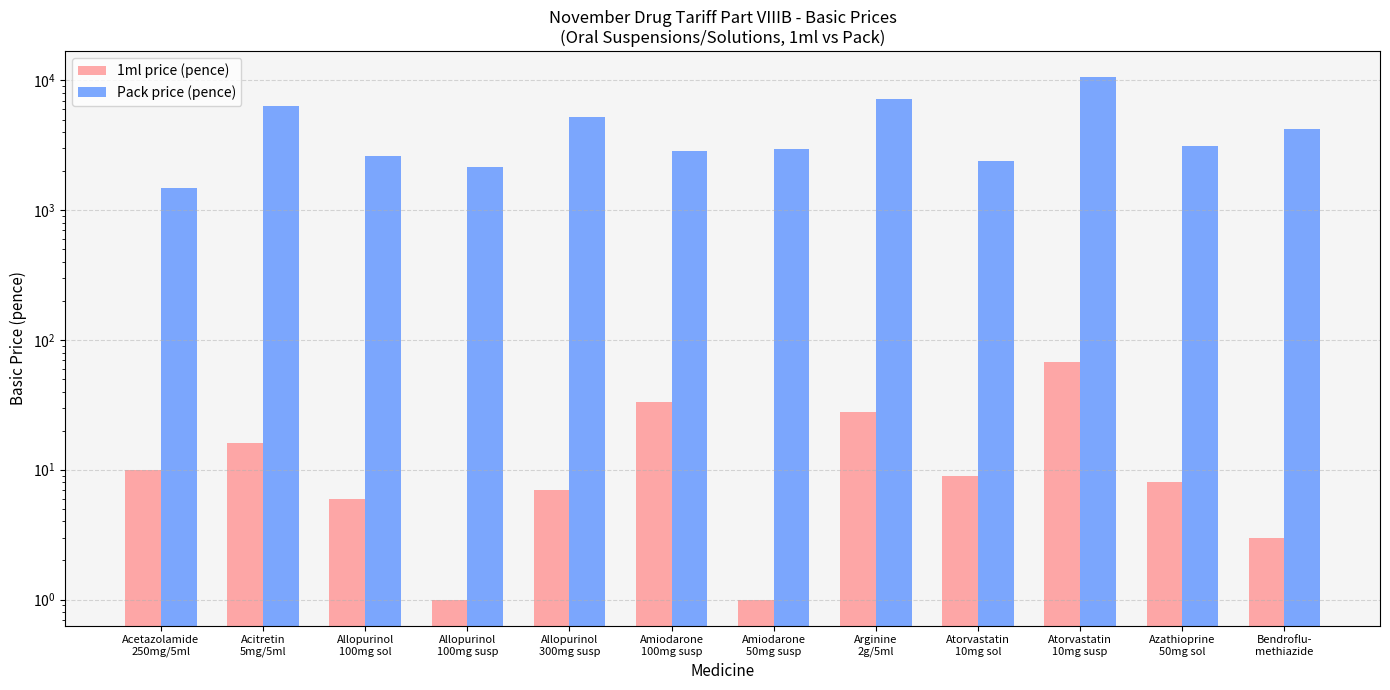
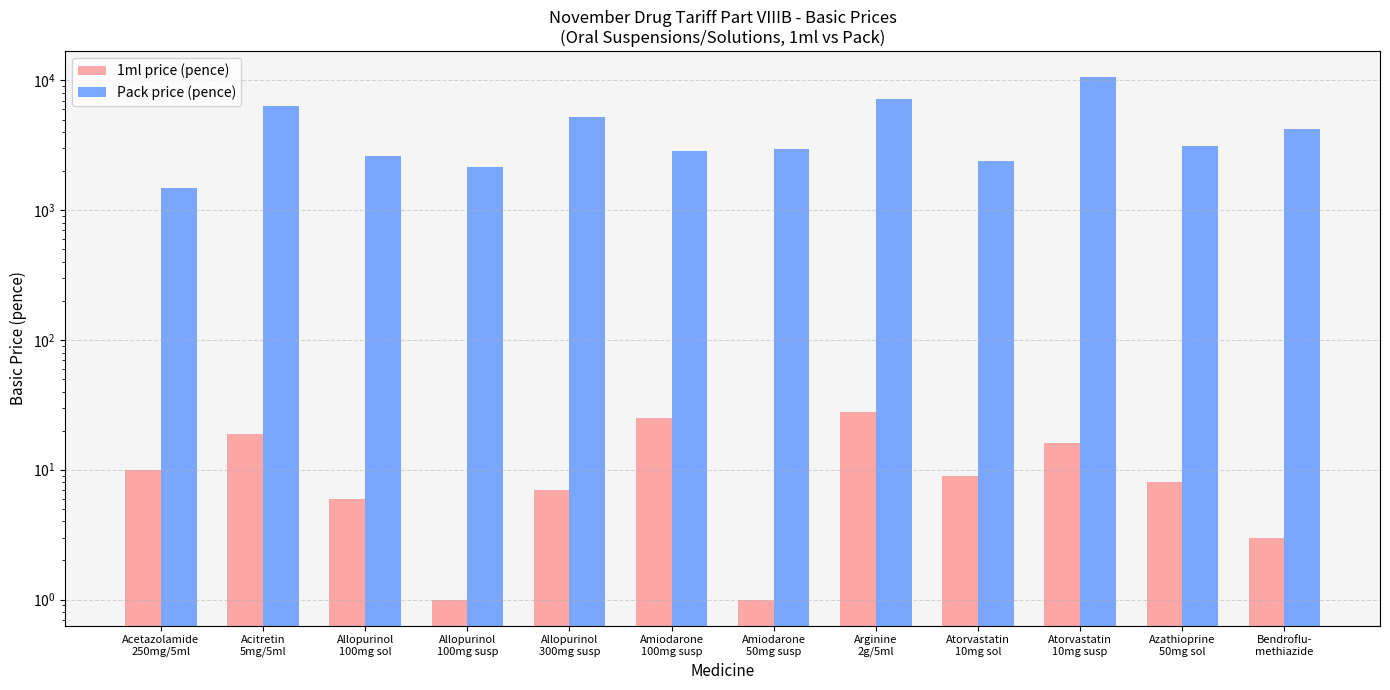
  {
    "1ml price (pence)": {
      "Acetazolamide 250mg/5ml": 10,
-     "Acitretin 5mg/5ml": 16,
+     "Acitretin 5mg/5ml": 19,
      "Allopurinol 100mg sol": 6,
      "Allopurinol 100mg susp": 1,
      "Allopurinol 300mg susp": 7,
-     "Amiodarone 100mg susp": 33,
+     "Amiodarone 100mg susp": 25,
      "Amiodarone 50mg susp": 1,
      "Arginine 2g/5ml": 28,
      "Atorvastatin 10mg sol": 9,
-     "Atorvastatin 10mg susp": 70,
+     "Atorvastatin 10mg susp": 16,
      "Azathioprine 50mg sol": 8,
      "Bendroflu- methiazide": 3
    },
    "Pack price (pence)": {
      "Acetazolamide 250mg/5ml": 1500,
      "Acitretin 5mg/5ml": 6000,
      "Allopurinol 100mg sol": 2600,
      "Allopurinol 100mg susp": 2200,
      "Allopurinol 300mg susp": 5200,
      "Amiodarone 100mg susp": 2800,
      "Amiodarone 50mg susp": 3000,
      "Arginine 2g/5ml": 7000,
      "Atorvastatin 10mg sol": 2400,
      "Atorvastatin 10mg susp": 11000,
      "Azathioprine 50mg sol": 3100,
      "Bendroflu- methiazide": 4200
    }
  }
